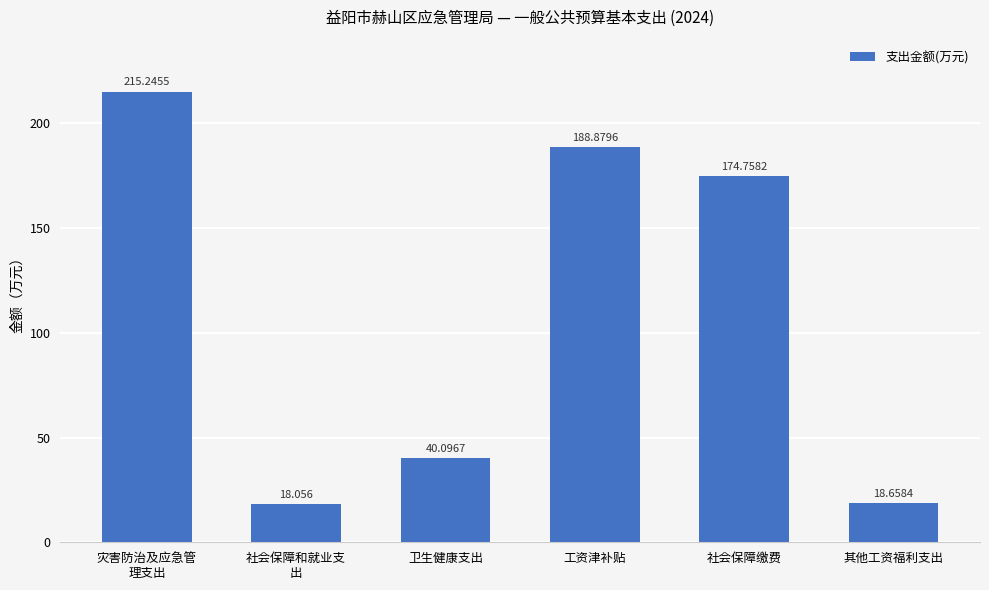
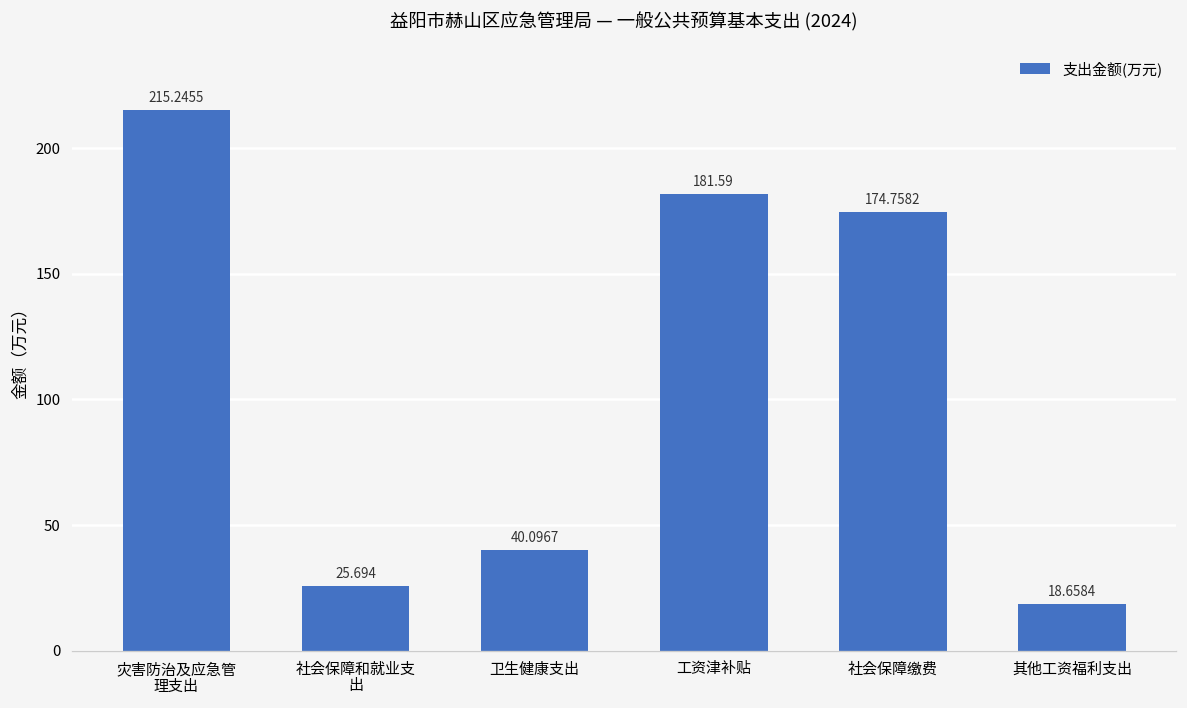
  {
    "灾害防治及应急管 理支出": 215.2455,
-   "社会保障和就业支 出": 18.056,
+   "社会保障和就业支 出": 25.694,
    "卫生健康支出": 40.0967,
-   "工资津补贴": 188.8796,
+   "工资津补贴": 181.59,
    "社会保障缴费": 174.7582,
    "其他工资福利支出": 18.6584
  }
